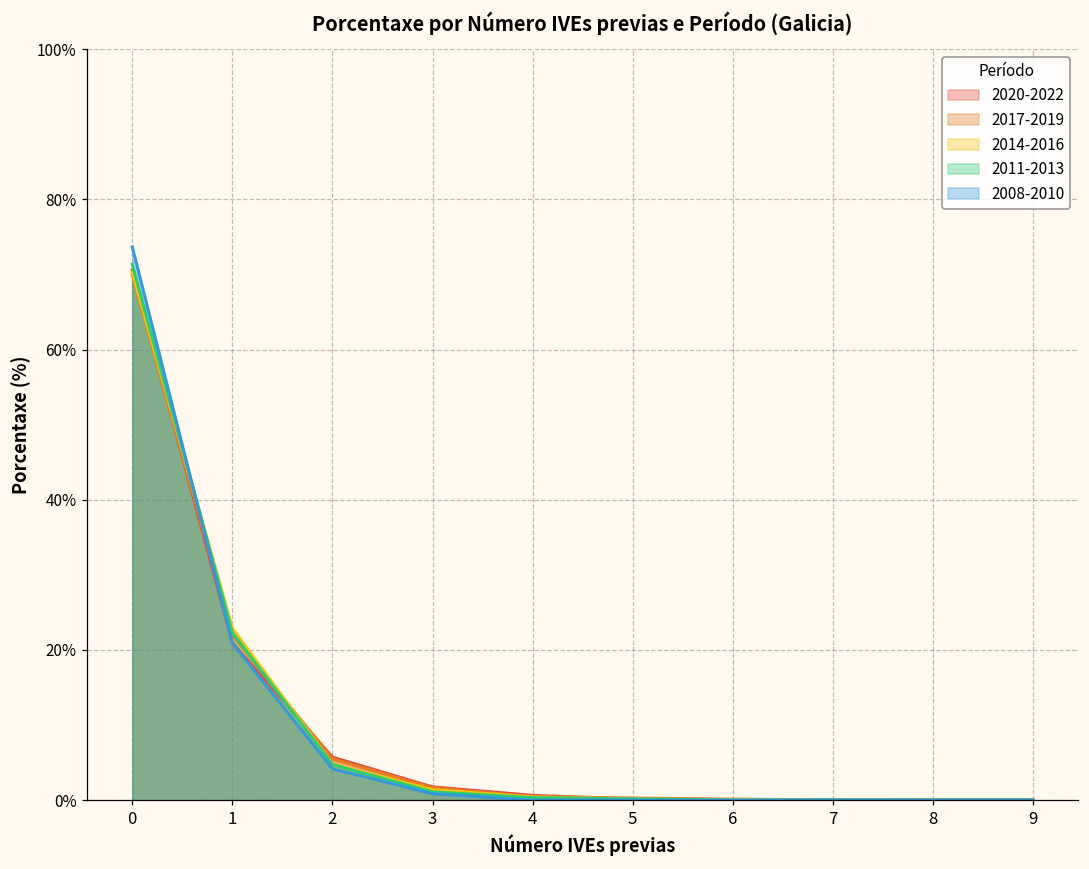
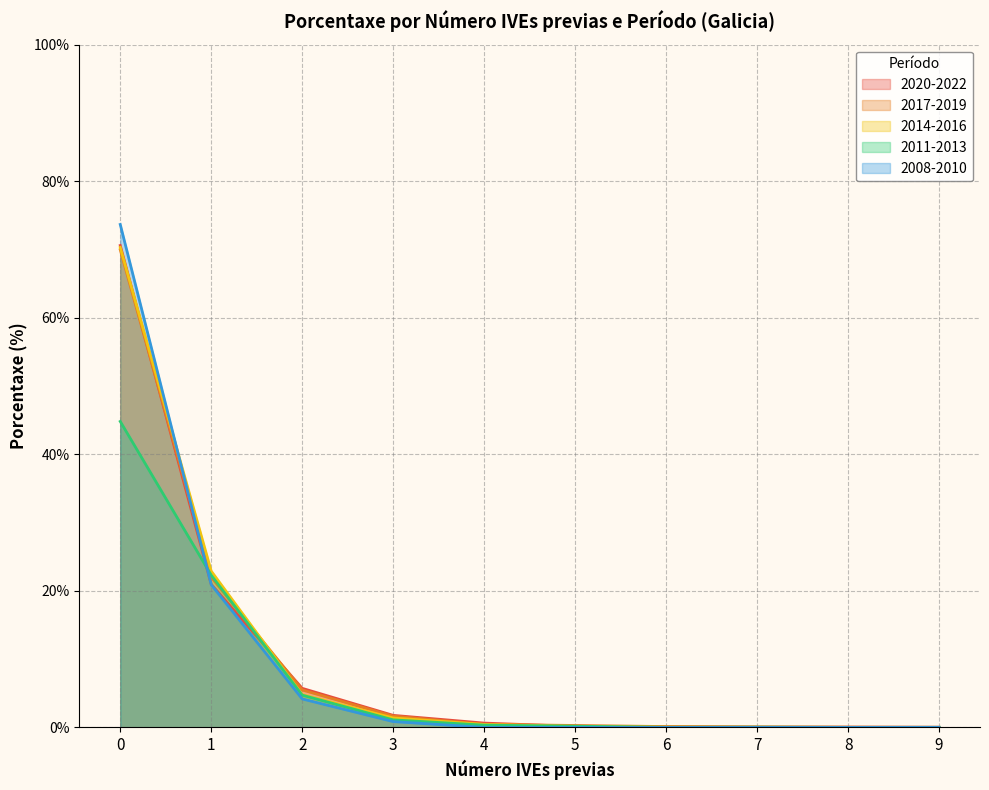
  {
    "2011-2013": {
-     "0": "71%"
+     "0": "45%"
    },
    "2008-2010": {
      "0": "74%",
      "2": "4%"
    }
  }
